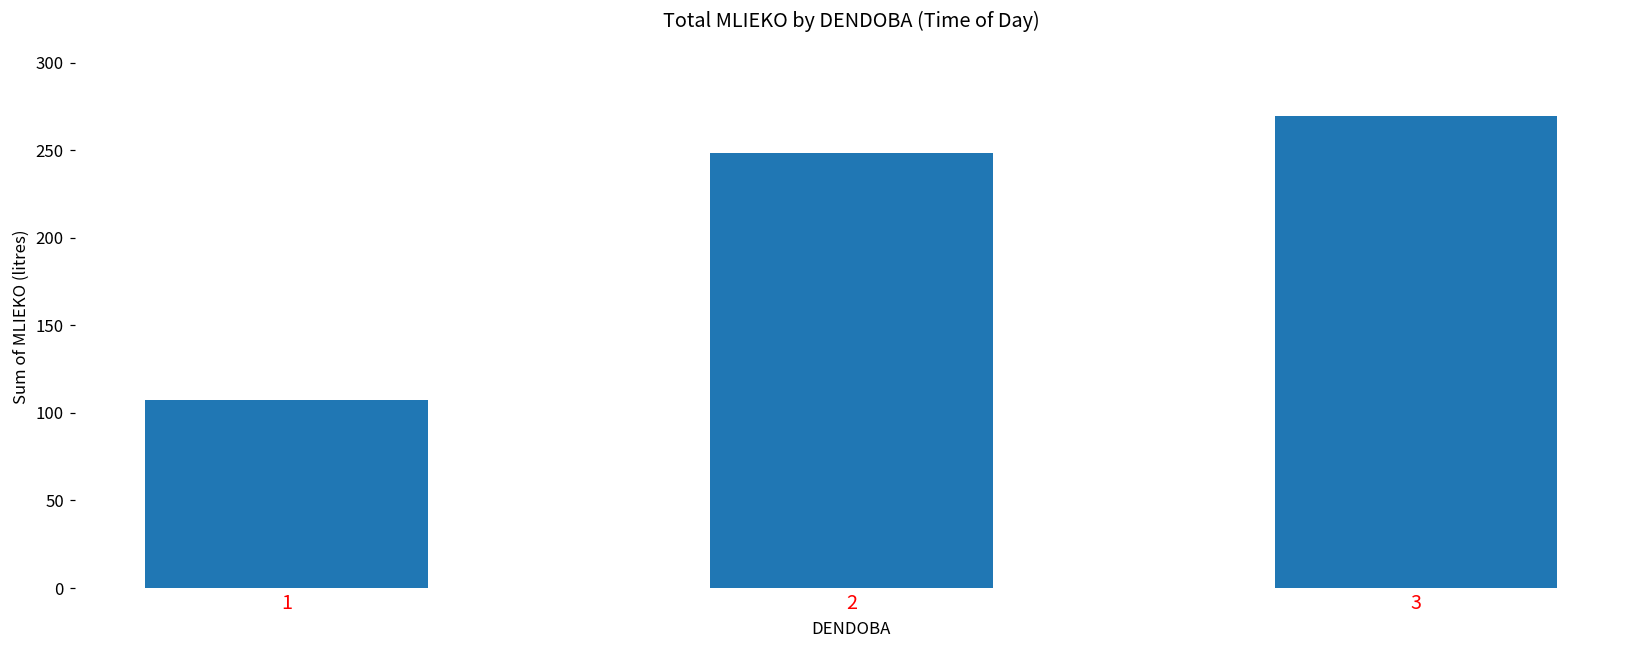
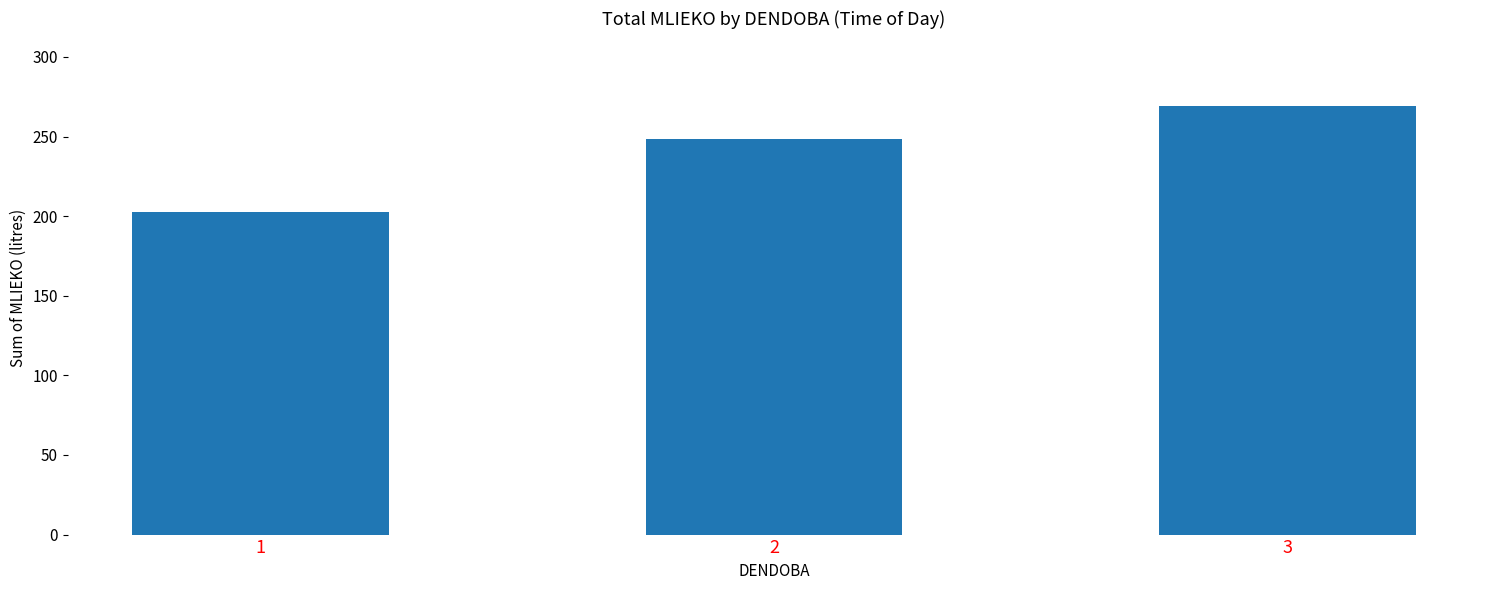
  {
-   "1": 108,
+   "1": 203,
    "2": 248,
    "3": 269
  }
